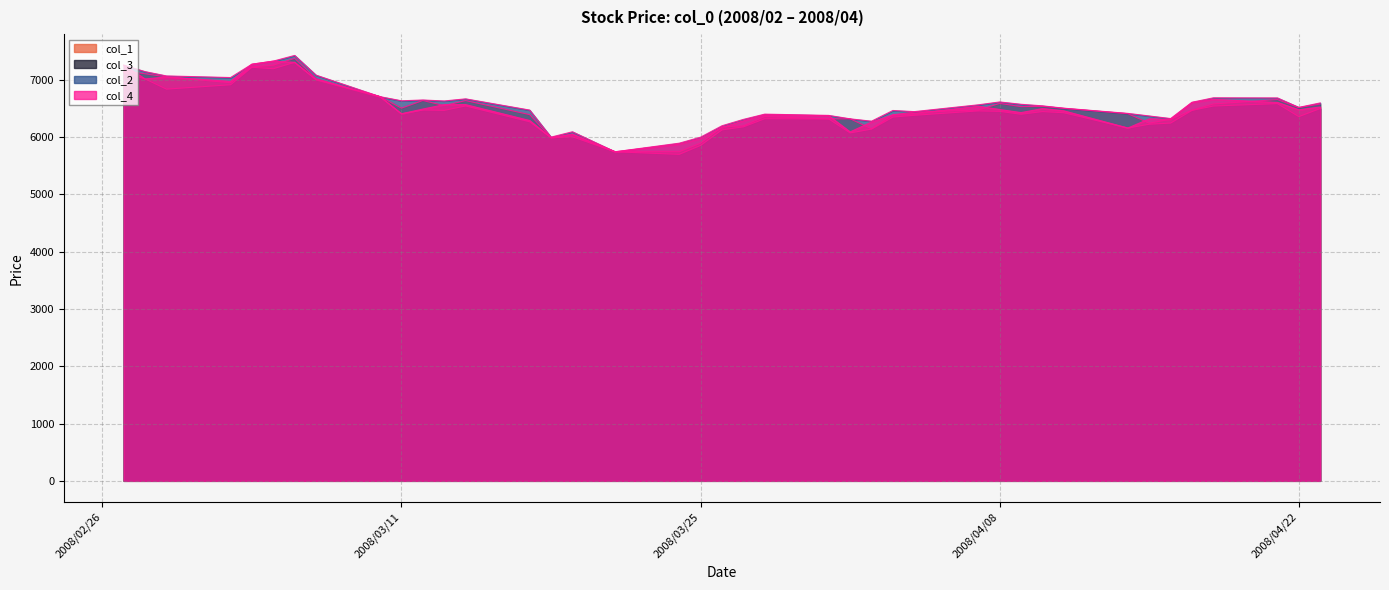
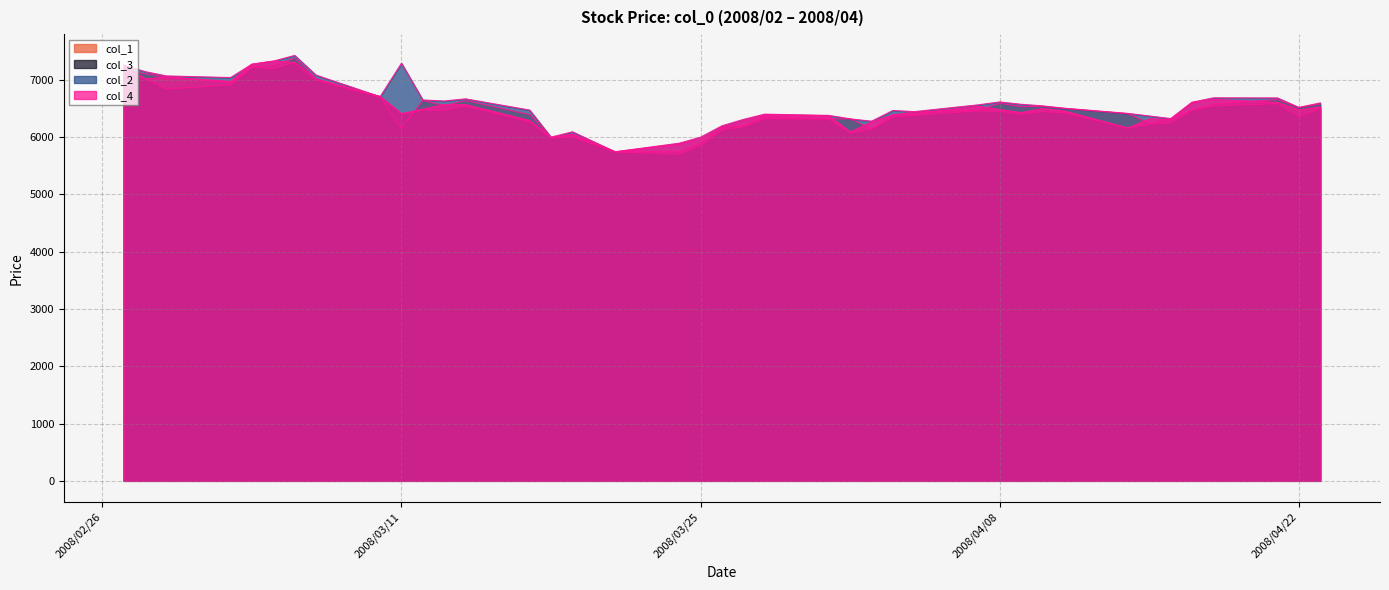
  {
    "col_1": {
-     "2008/03/11": 6500
+     "2008/03/11": 6200
    },
    "col_3": {
      "2008/04/22": 6400
    },
    "col_2": {
-     "2008/03/11": 6600
+     "2008/03/11": 7300
    }
  }
